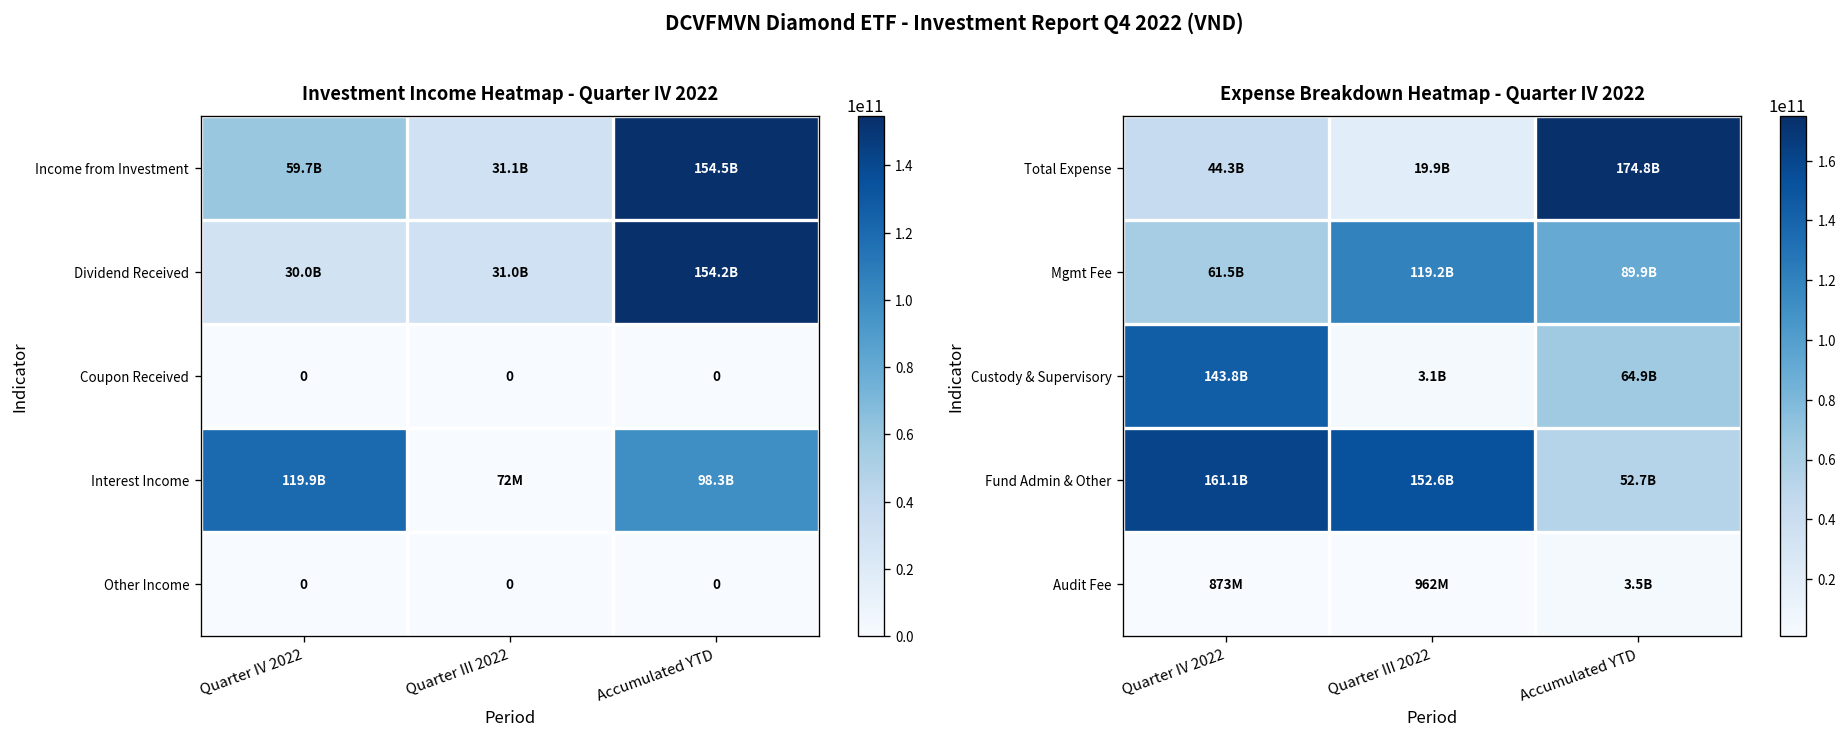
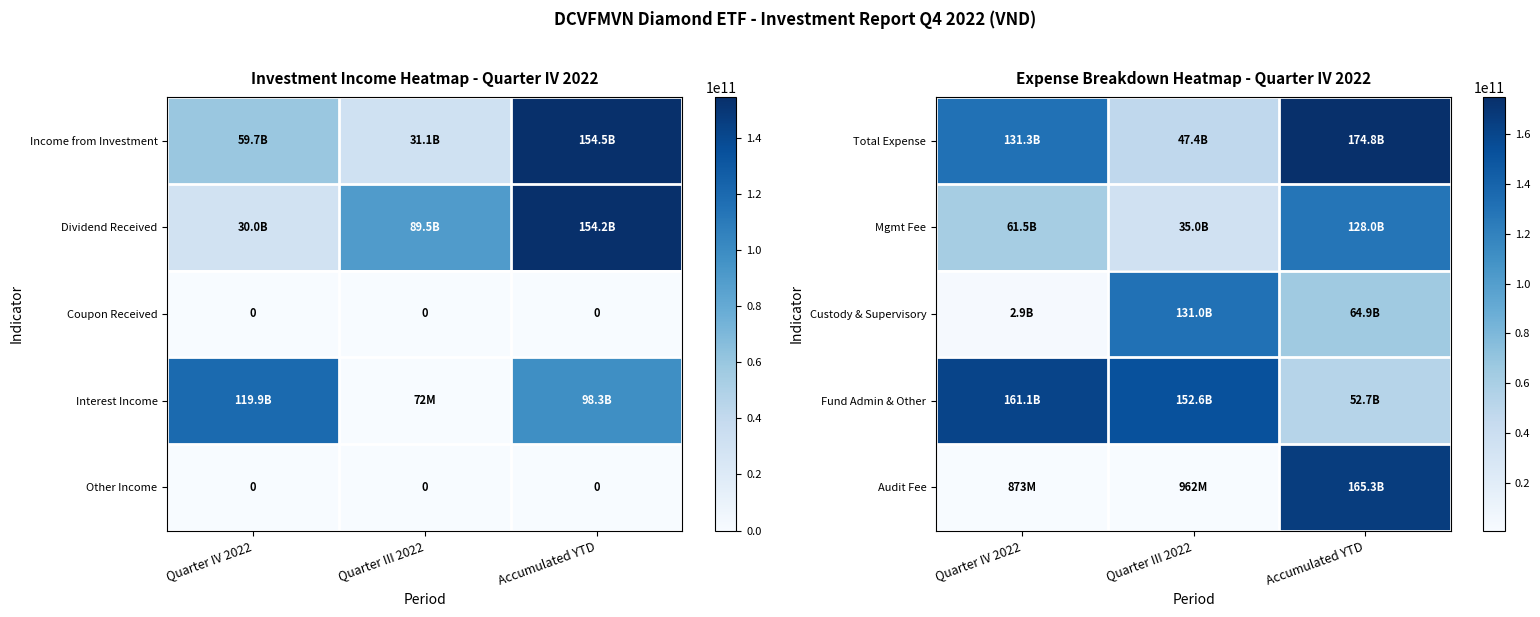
  {
    "Investment Income Heatmap - Quarter IV 2022": {
      "Income from Investment": {
        "Quarter IV 2022": "59.7B",
        "Quarter III 2022": "31.1B",
        "Accumulated YTD": "154.5B"
      },
      "Dividend Received": {
        "Quarter IV 2022": "30.0B",
-       "Quarter III 2022": "31.0B",
+       "Quarter III 2022": "89.5B",
        "Accumulated YTD": "154.2B"
      },
      "Coupon Received": {
        "Quarter IV 2022": "0",
        "Quarter III 2022": "0",
        "Accumulated YTD": "0"
      },
      "Interest Income": {
        "Quarter IV 2022": "119.9B",
        "Quarter III 2022": "72M",
        "Accumulated YTD": "98.3B"
      },
      "Other Income": {
        "Quarter IV 2022": "0",
        "Quarter III 2022": "0",
        "Accumulated YTD": "0"
      }
    },
    "Expense Breakdown Heatmap - Quarter IV 2022": {
      "Total Expense": {
-       "Quarter IV 2022": "44.3B",
-       "Quarter III 2022": "19.9B",
+       "Quarter IV 2022": "131.3B",
+       "Quarter III 2022": "47.4B",
        "Accumulated YTD": "174.8B"
      },
      "Mgmt Fee": {
        "Quarter IV 2022": "61.5B",
-       "Quarter III 2022": "119.2B",
-       "Accumulated YTD": "89.9B"
+       "Quarter III 2022": "35.0B",
+       "Accumulated YTD": "128.0B"
      },
      "Custody & Supervisory": {
-       "Quarter IV 2022": "143.8B",
-       "Quarter III 2022": "3.1B",
+       "Quarter IV 2022": "2.9B",
+       "Quarter III 2022": "131.0B",
        "Accumulated YTD": "64.9B"
      },
      "Fund Admin & Other": {
        "Quarter IV 2022": "161.1B",
        "Quarter III 2022": "152.6B",
        "Accumulated YTD": "52.7B"
      },
      "Audit Fee": {
        "Quarter IV 2022": "873M",
        "Quarter III 2022": "962M",
-       "Accumulated YTD": "3.5B"
+       "Accumulated YTD": "165.3B"
      }
    }
  }
